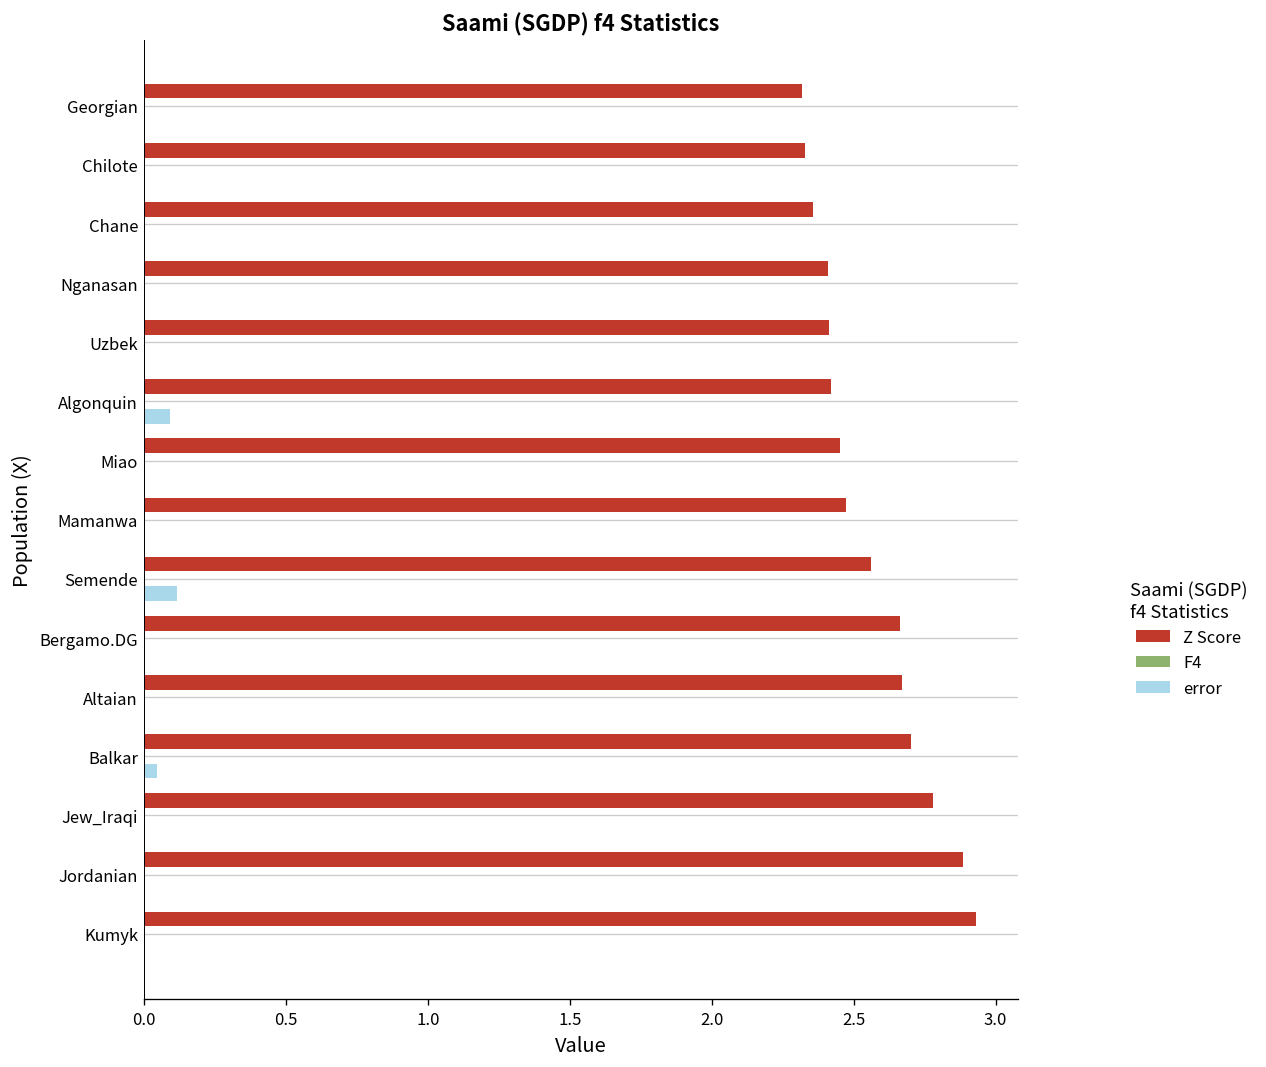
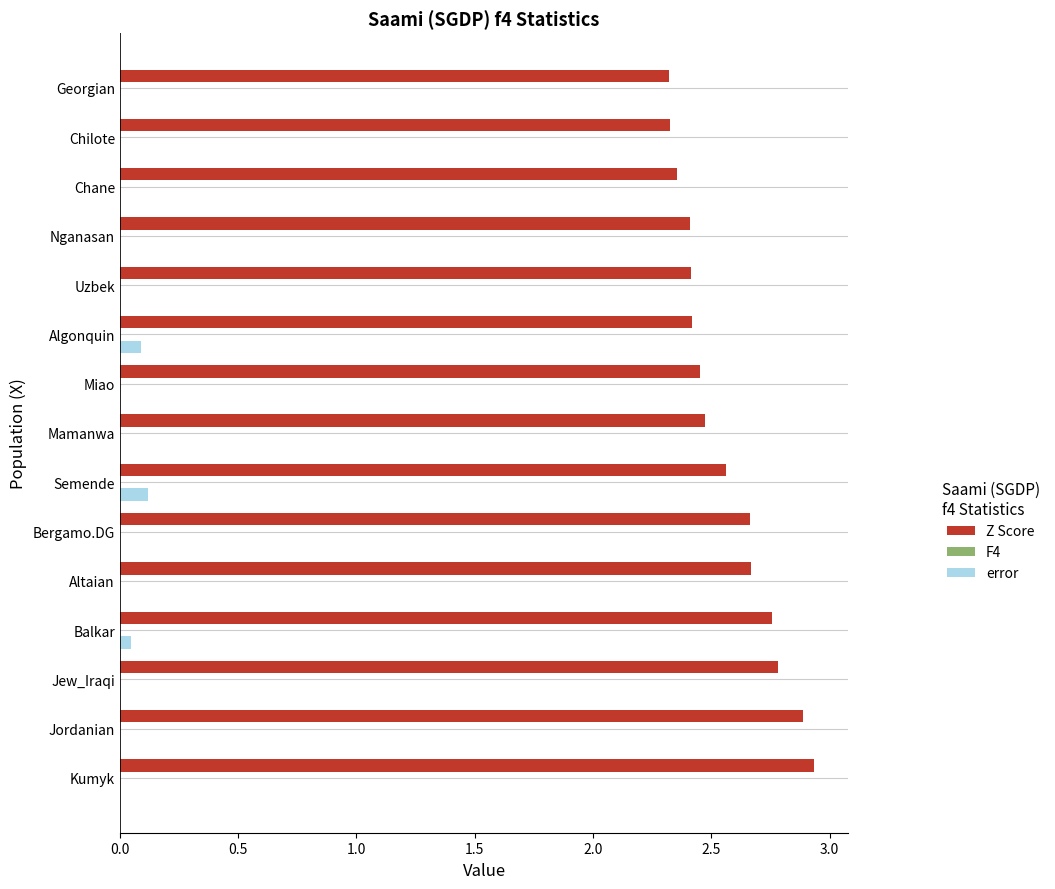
  {
    "Z Score": {
      "Georgian": 2.32,
      "Chilote": 2.33,
      "Chane": 2.36,
      "Nganasan": 2.41,
      "Uzbek": 2.42,
      "Algonquin": 2.42,
      "Miao": 2.45,
      "Mamanwa": 2.47,
      "Semende": 2.56,
      "Bergamo.DG": 2.67,
      "Altaian": 2.67,
-     "Balkar": 2.70,
+     "Balkar": 2.76,
      "Jew_Iraqi": 2.78,
      "Jordanian": 2.89,
      "Kumyk": 2.93
    },
    "error": {
      "Algonquin": 0.09,
      "Semende": 0.12,
      "Balkar": 0.05
    }
  }
